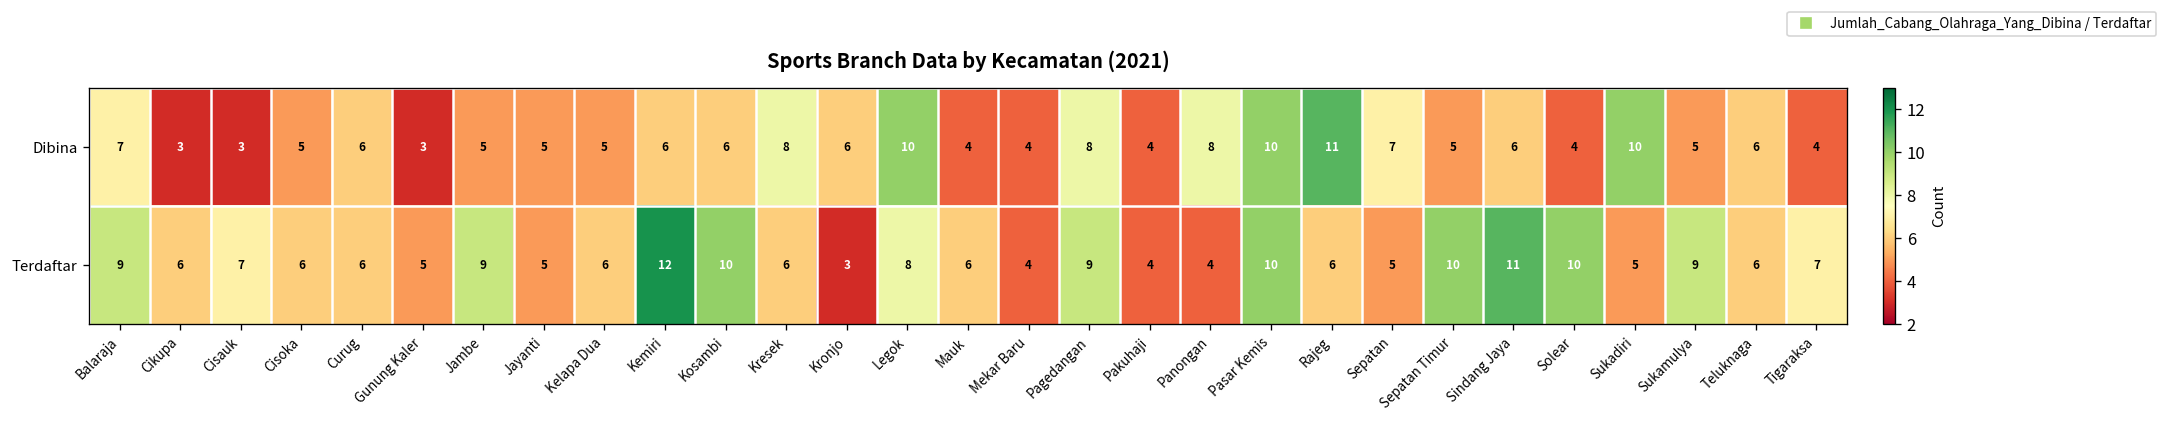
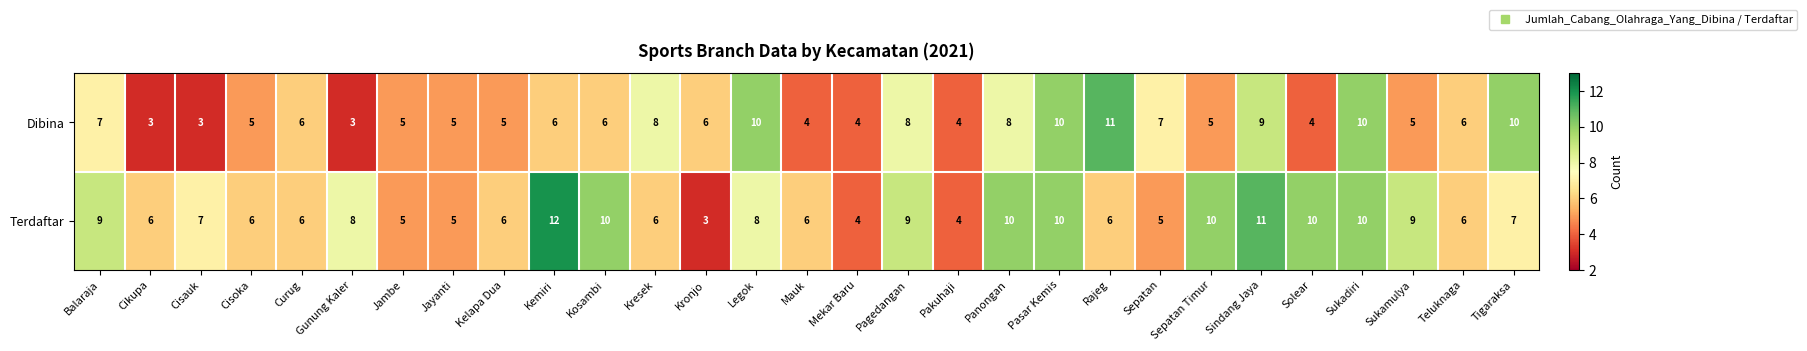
  {
    "Dibina": {
      "Balaraja": 7,
      "Cikupa": 3,
      "Cisauk": 3,
      "Cisoka": 5,
      "Curug": 6,
      "Gunung Kaler": 3,
      "Jambe": 5,
      "Jayanti": 5,
      "Kelapa Dua": 5,
      "Kemiri": 6,
      "Kosambi": 6,
      "Kresek": 8,
      "Kronjo": 6,
      "Legok": 10,
      "Mauk": 4,
      "Mekar Baru": 4,
      "Pagedangan": 8,
      "Pakuhaji": 4,
      "Panongan": 8,
      "Pasar Kemis": 10,
      "Rajeg": 11,
      "Sepatan": 7,
      "Sepatan Timur": 5,
-     "Sindang Jaya": 6,
+     "Sindang Jaya": 9,
      "Solear": 4,
      "Sukadiri": 10,
      "Sukamulya": 5,
      "Teluknaga": 6,
-     "Tigaraksa": 4
+     "Tigaraksa": 10
    },
    "Terdaftar": {
      "Balaraja": 9,
      "Cikupa": 6,
      "Cisauk": 7,
      "Cisoka": 6,
      "Curug": 6,
-     "Gunung Kaler": 5,
-     "Jambe": 9,
+     "Gunung Kaler": 8,
+     "Jambe": 5,
      "Jayanti": 5,
      "Kelapa Dua": 6,
      "Kemiri": 12,
      "Kosambi": 10,
      "Kresek": 6,
      "Kronjo": 3,
      "Legok": 8,
      "Mauk": 6,
      "Mekar Baru": 4,
      "Pagedangan": 9,
      "Pakuhaji": 4,
-     "Panongan": 4,
+     "Panongan": 10,
      "Pasar Kemis": 10,
      "Rajeg": 6,
      "Sepatan": 5,
      "Sepatan Timur": 10,
      "Sindang Jaya": 11,
      "Solear": 10,
-     "Sukadiri": 5,
+     "Sukadiri": 10,
      "Sukamulya": 9,
      "Teluknaga": 6,
      "Tigaraksa": 7
    }
  }
